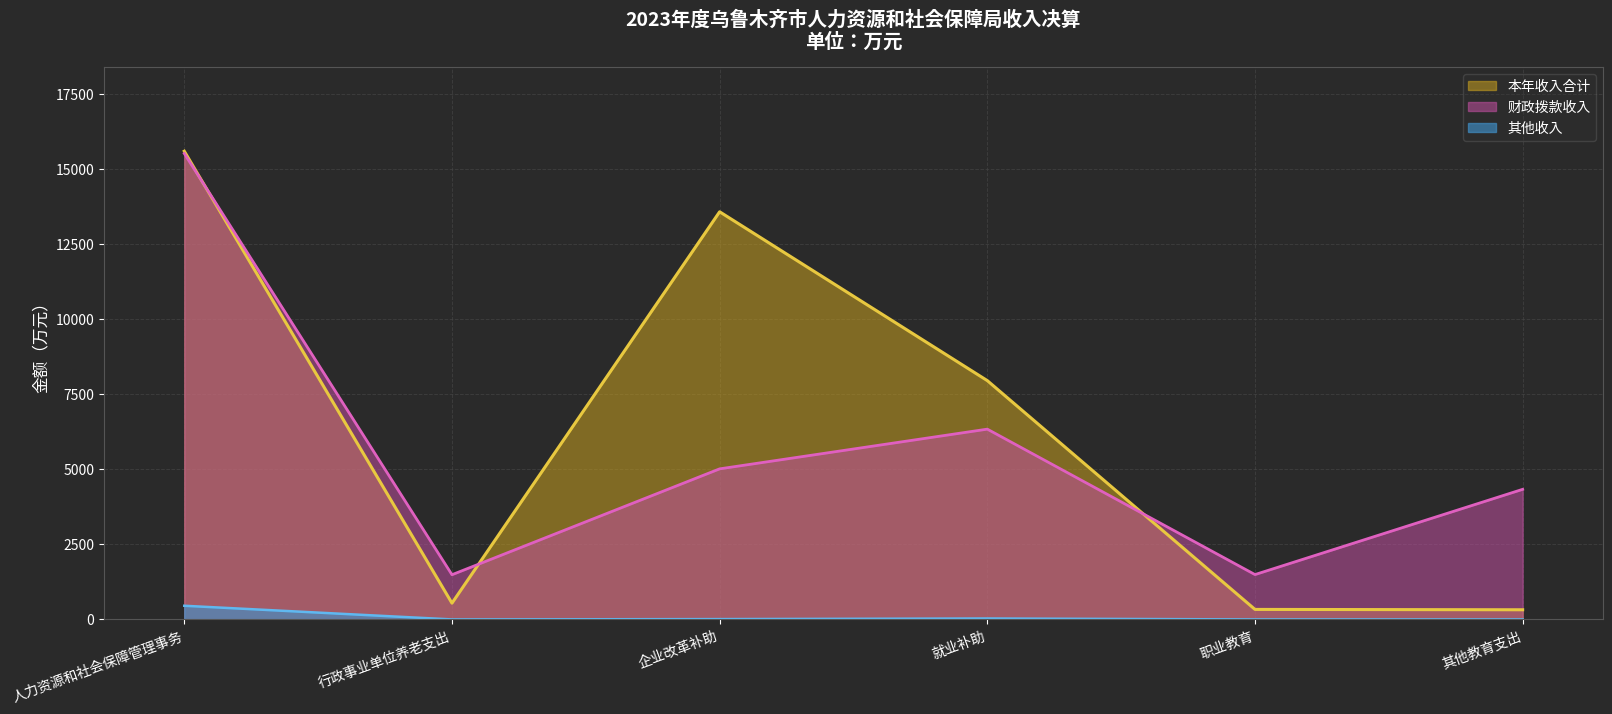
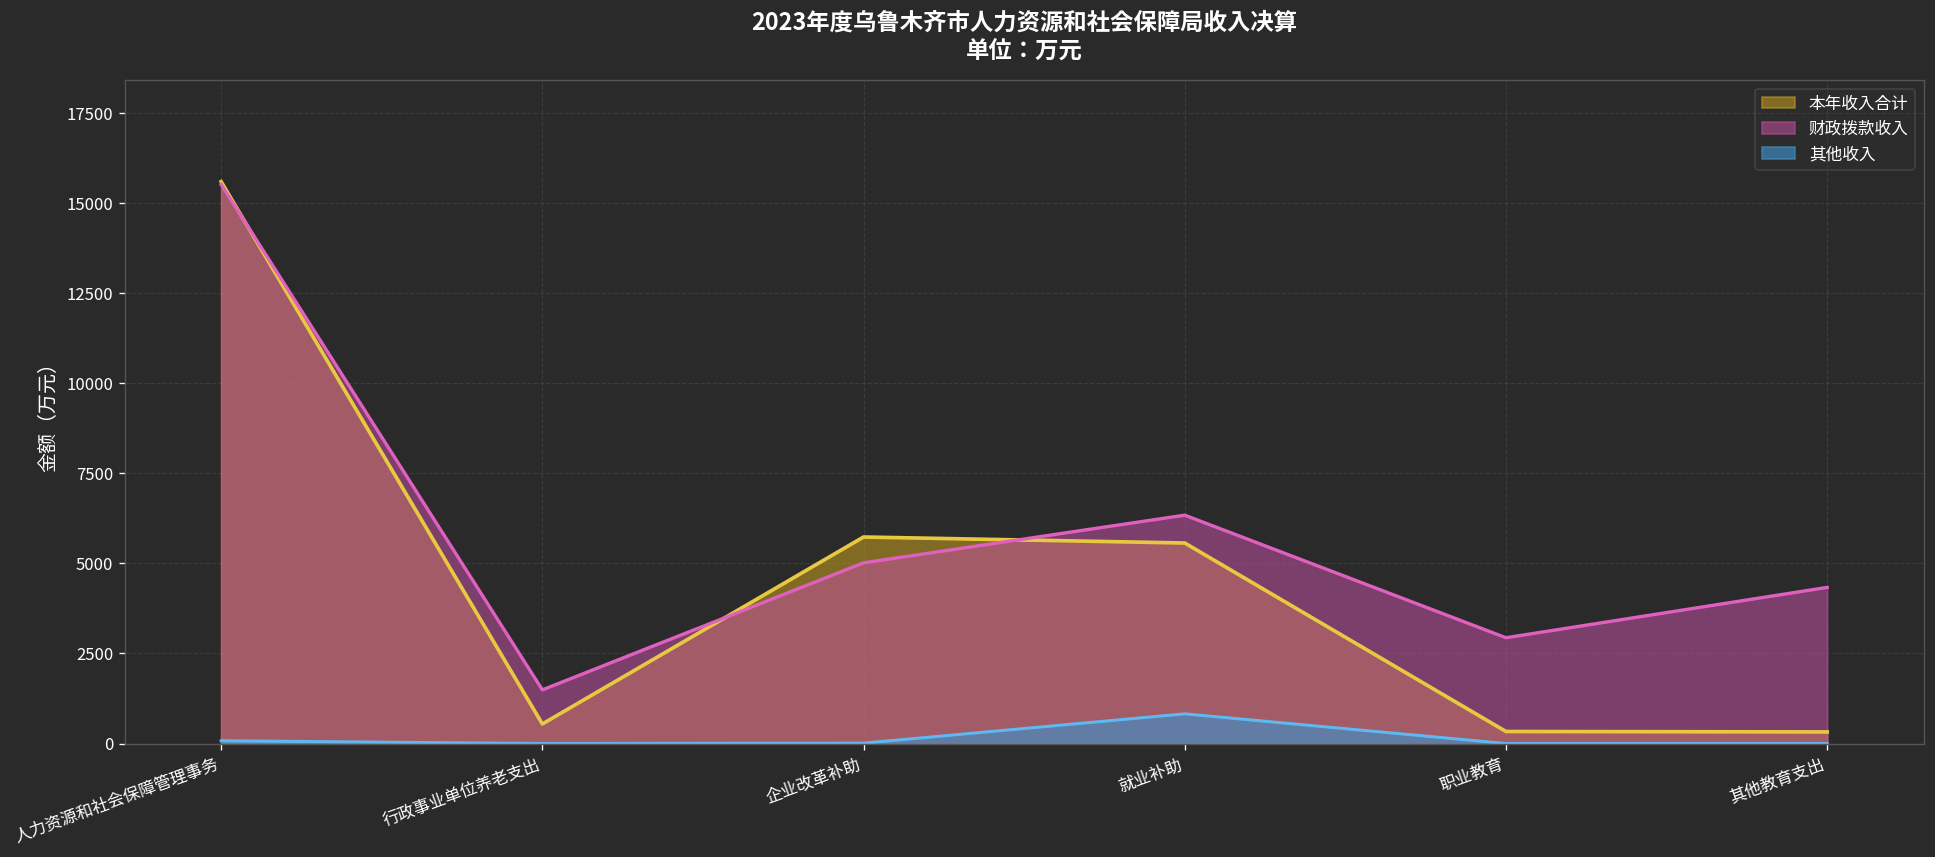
  {
    "本年收入合计": {
      "行政事业单位养老支出": 500,
-     "企业改革补助": 13600,
-     "就业补助": 8000,
+     "企业改革补助": 5700,
+     "就业补助": 5600,
      "职业教育": 300,
      "其他教育支出": 300
    },
    "财政拨款收入": {
      "行政事业单位养老支出": 1500,
      "企业改革补助": 5000,
      "就业补助": 6300,
-     "职业教育": 1500,
+     "职业教育": 2900,
      "其他教育支出": 4300
    },
    "其他收入": {
-     "人力资源和社会保障管理事务": 500,
+     "人力资源和社会保障管理事务": 100,
      "行政事业单位养老支出": 0,
      "企业改革补助": 0,
-     "就业补助": 0,
+     "就业补助": 800,
      "职业教育": 0,
      "其他教育支出": 0
    }
  }
